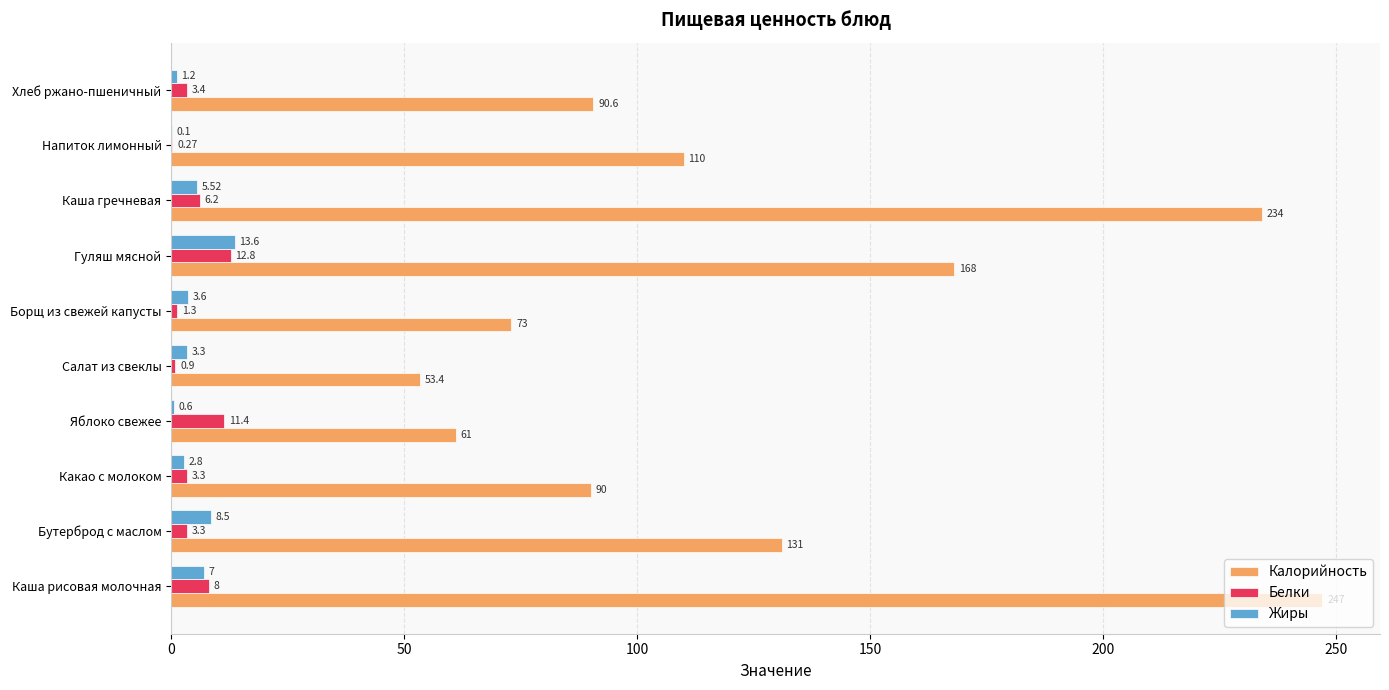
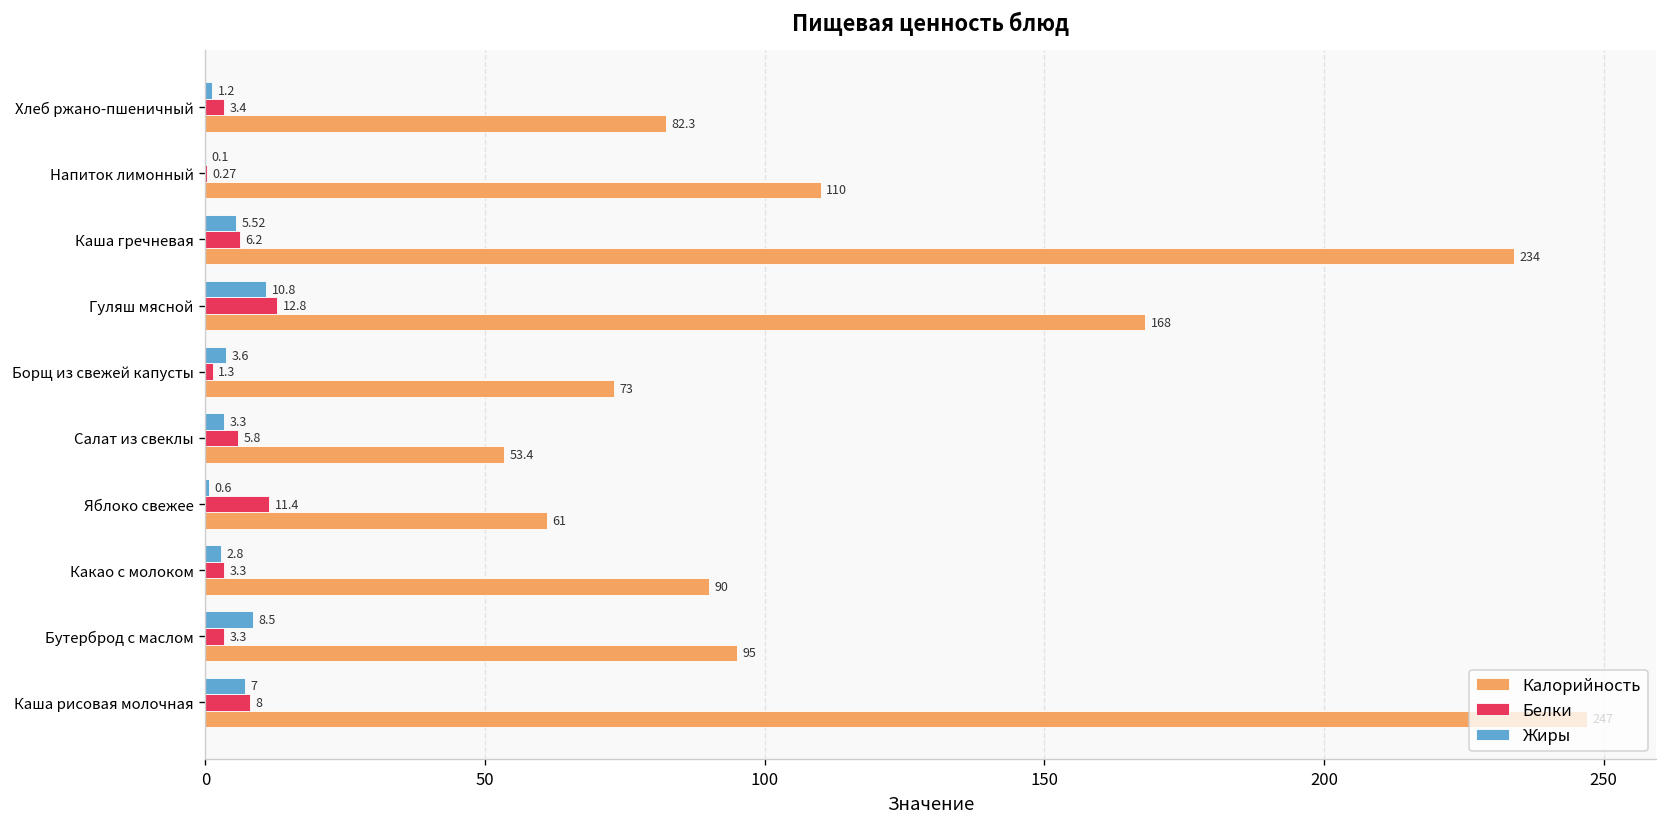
  {
    "Калорийность": {
-     "Хлеб ржано-пшеничный": 90.6,
+     "Хлеб ржано-пшеничный": 82.3,
      "Напиток лимонный": 110,
      "Каша гречневая": 234,
      "Гуляш мясной": 168,
      "Борщ из свежей капусты": 73,
      "Салат из свеклы": 53.4,
      "Яблоко свежее": 61,
      "Какао с молоком": 90,
-     "Бутерброд с маслом": 131
+     "Бутерброд с маслом": 95
    },
    "Белки": {
      "Хлеб ржано-пшеничный": 3.4,
      "Напиток лимонный": 0.27,
      "Каша гречневая": 6.2,
      "Гуляш мясной": 12.8,
      "Борщ из свежей капусты": 1.3,
-     "Салат из свеклы": 0.9,
+     "Салат из свеклы": 5.8,
      "Яблоко свежее": 11.4,
      "Какао с молоком": 3.3,
      "Бутерброд с маслом": 3.3,
      "Каша рисовая молочная": 8
    },
    "Жиры": {
      "Хлеб ржано-пшеничный": 1.2,
      "Напиток лимонный": 0.1,
      "Каша гречневая": 5.52,
-     "Гуляш мясной": 13.6,
+     "Гуляш мясной": 10.8,
      "Борщ из свежей капусты": 3.6,
      "Салат из свеклы": 3.3,
      "Яблоко свежее": 0.6,
      "Какао с молоком": 2.8,
      "Бутерброд с маслом": 8.5,
      "Каша рисовая молочная": 7
    }
  }
